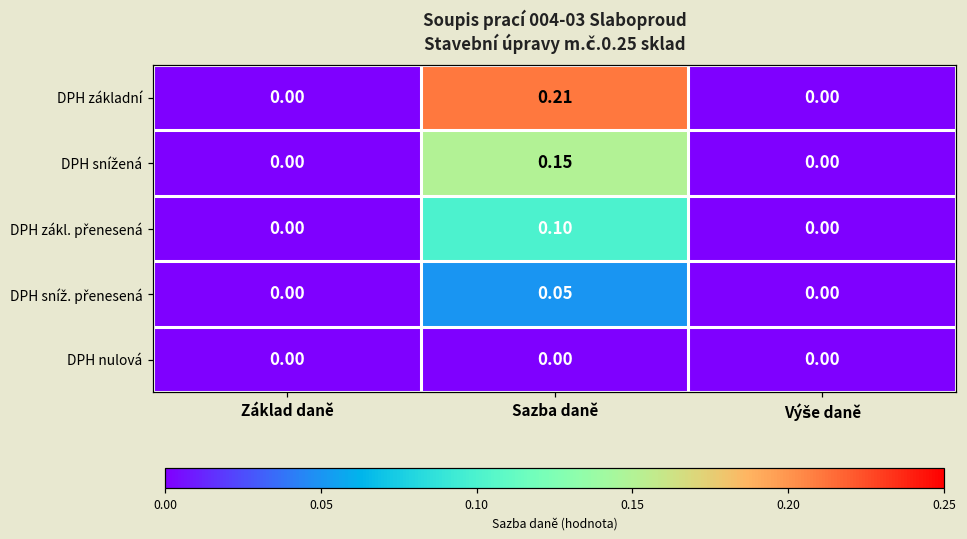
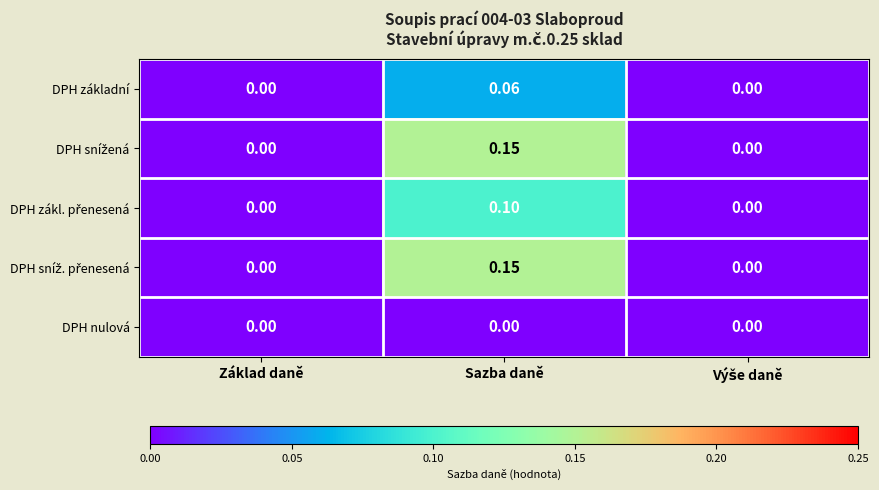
  {
    "DPH základní": {
      "Základ daně": 0.00,
-     "Sazba daně": 0.21,
+     "Sazba daně": 0.06,
      "Výše daně": 0.00
    },
    "DPH snížená": {
      "Základ daně": 0.00,
      "Sazba daně": 0.15,
      "Výše daně": 0.00
    },
    "DPH zákl. přenesená": {
      "Základ daně": 0.00,
      "Sazba daně": 0.10,
      "Výše daně": 0.00
    },
    "DPH sníž. přenesená": {
      "Základ daně": 0.00,
-     "Sazba daně": 0.05,
+     "Sazba daně": 0.15,
      "Výše daně": 0.00
    },
    "DPH nulová": {
      "Základ daně": 0.00,
      "Sazba daně": 0.00,
      "Výše daně": 0.00
    }
  }
